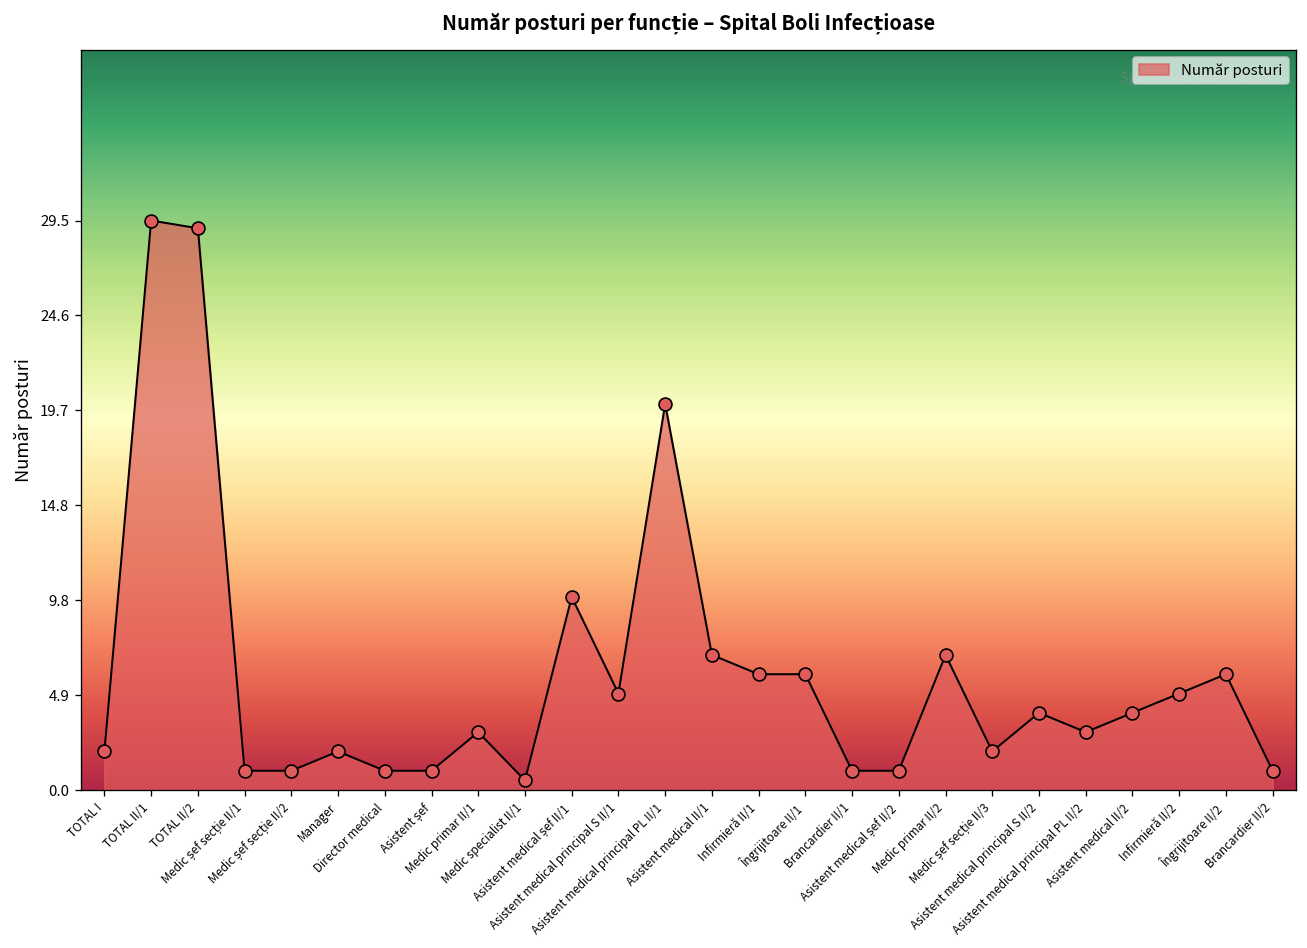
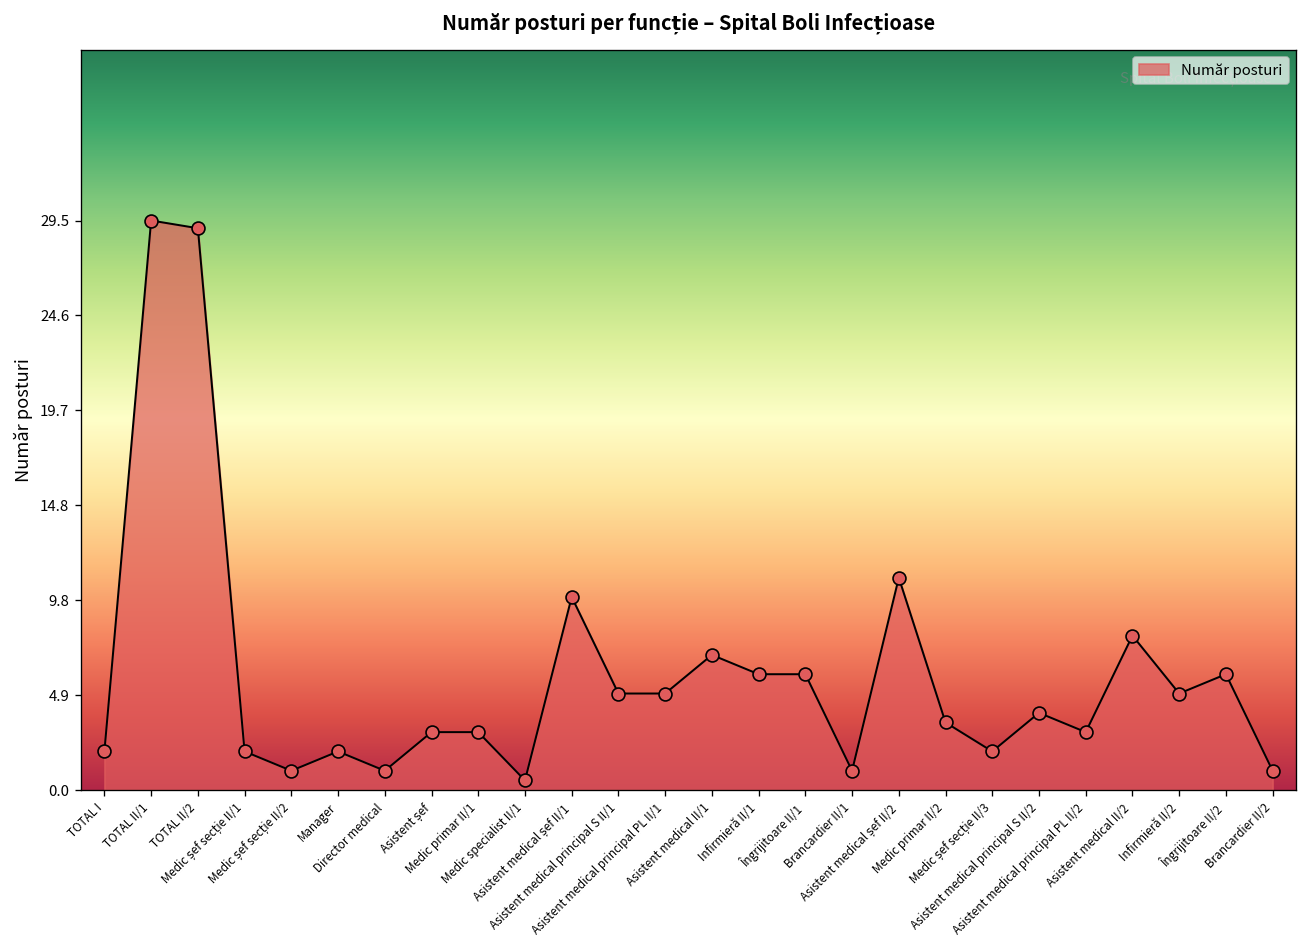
  {
    "TOTAL I": 2.0,
    "TOTAL II/1": 29.5,
    "TOTAL II/2": 29.1,
-   "Medic șef secție II/1": 1,
+   "Medic șef secție II/1": 2,
    "Medic șef secție II/2": 1.0,
    "Manager": 2.0,
    "Director medical": 1.0,
-   "Asistent șef": 1,
+   "Asistent șef": 3,
    "Medic primar II/1": 3.0,
    "Medic specialist II/1": 0.5,
    "Asistent medical șef II/1": 10.0,
    "Asistent medical principal S II/1": 5.0,
-   "Asistent medical principal PL II/1": 20,
+   "Asistent medical principal PL II/1": 5,
    "Asistent medical II/1": 7.0,
    "Infirmieră II/1": 6.0,
    "Îngrijitoare II/1": 6.0,
    "Brancardier II/1": 1.0,
-   "Asistent medical șef II/2": 1,
-   "Medic primar II/2": 7.0,
+   "Asistent medical șef II/2": 11,
+   "Medic primar II/2": 3.5,
    "Medic șef secție II/3": 2.0,
    "Asistent medical principal S II/2": 4.0,
    "Asistent medical principal PL II/2": 3.0,
-   "Asistent medical II/2": 4,
+   "Asistent medical II/2": 8,
    "Infirmieră II/2": 5.0,
    "Îngrijitoare II/2": 6.0,
    "Brancardier II/2": 1.0
  }
